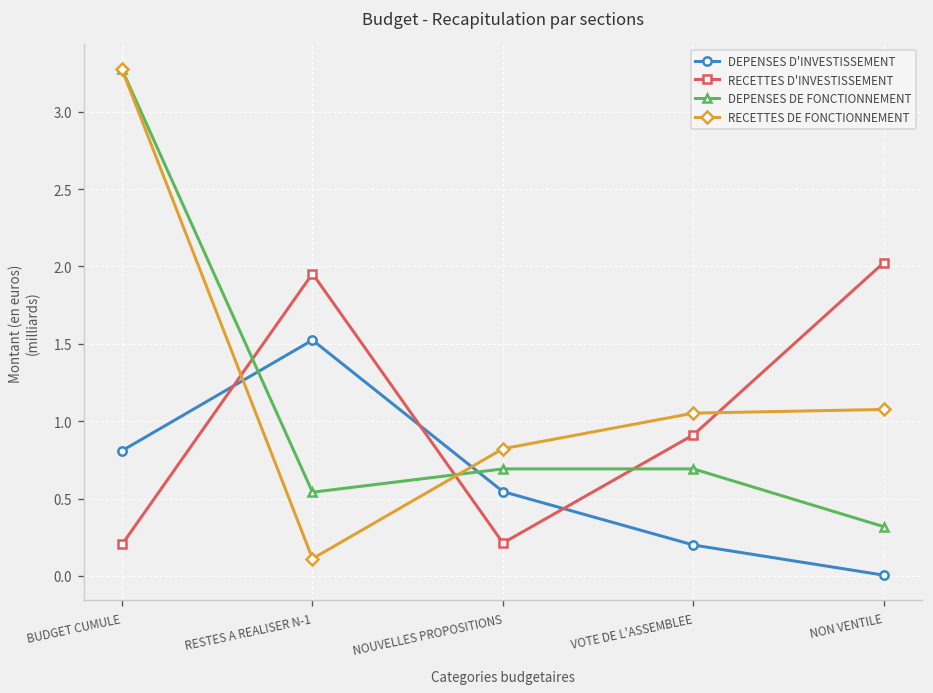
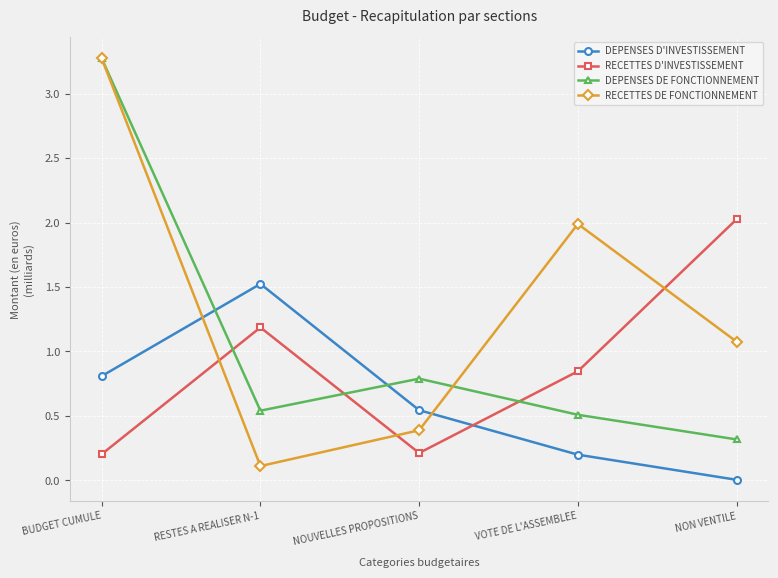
  {
    "DEPENSES D'INVESTISSEMENT": {
      "BUDGET CUMULE": 0.81,
      "RESTES A REALISER N-1": 1.52,
      "NOUVELLES PROPOSITIONS": 0.54,
      "VOTE DE L'ASSEMBLEE": 0.20,
      "NON VENTILE": 0.00
    },
    "RECETTES D'INVESTISSEMENT": {
      "BUDGET CUMULE": 0.20,
-     "RESTES A REALISER N-1": 1.95,
+     "RESTES A REALISER N-1": 1.19,
      "NOUVELLES PROPOSITIONS": 0.21,
-     "VOTE DE L'ASSEMBLEE": 0.91,
+     "VOTE DE L'ASSEMBLEE": 0.85,
      "NON VENTILE": 2.03
    },
    "DEPENSES DE FONCTIONNEMENT": {
      "RESTES A REALISER N-1": 0.54,
-     "NOUVELLES PROPOSITIONS": 0.69,
-     "VOTE DE L'ASSEMBLEE": 0.69,
+     "NOUVELLES PROPOSITIONS": 0.79,
+     "VOTE DE L'ASSEMBLEE": 0.51,
      "NON VENTILE": 0.32
    },
    "RECETTES DE FONCTIONNEMENT": {
      "RESTES A REALISER N-1": 0.11,
-     "NOUVELLES PROPOSITIONS": 0.82,
-     "VOTE DE L'ASSEMBLEE": 1.05,
+     "NOUVELLES PROPOSITIONS": 0.39,
+     "VOTE DE L'ASSEMBLEE": 1.99,
      "NON VENTILE": 1.08
    }
  }
